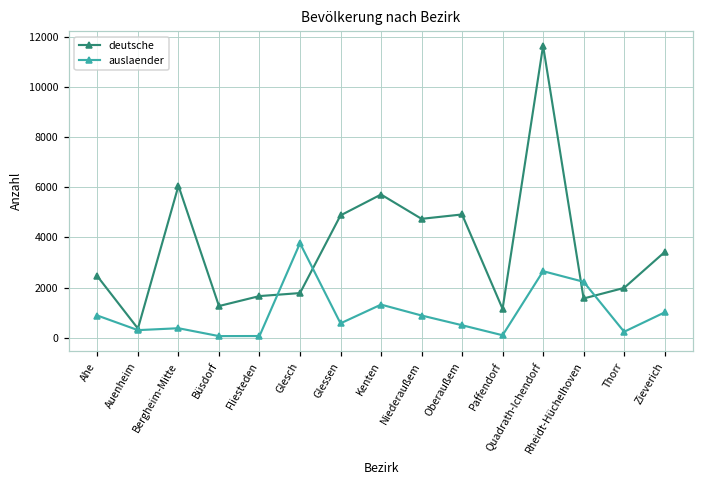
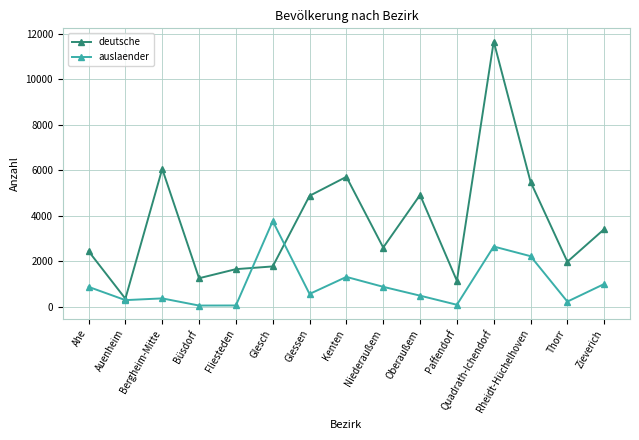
  {
    "deutsche": {
      "Ahe": 2400,
      "Bergheim-Mitte": 6100,
      "Büsdorf": 1300,
      "Fliesteden": 1700,
      "Glesch": 1800,
      "Glessen": 4900,
      "Kenten": 5700,
-     "Niederaußem": 4700,
+     "Niederaußem": 2600,
      "Oberaußem": 4900,
      "Paffendorf": 1100,
      "Quadrath-Ichendorf": 11600,
-     "Rheidt-Hüchelhoven": 1600,
+     "Rheidt-Hüchelhoven": 5500,
      "Thorr": 2000,
      "Zieverich": 3400
    },
    "auslaender": {
      "Ahe": 900,
      "Bergheim-Mitte": 400,
      "Büsdorf": 100,
      "Fliesteden": 100,
      "Glesch": 3800,
      "Glessen": 600,
      "Kenten": 1300,
      "Niederaußem": 900,
      "Oberaußem": 500,
      "Paffendorf": 100,
      "Quadrath-Ichendorf": 2700,
      "Rheidt-Hüchelhoven": 2200,
      "Thorr": 200,
      "Zieverich": 1000
    }
  }
